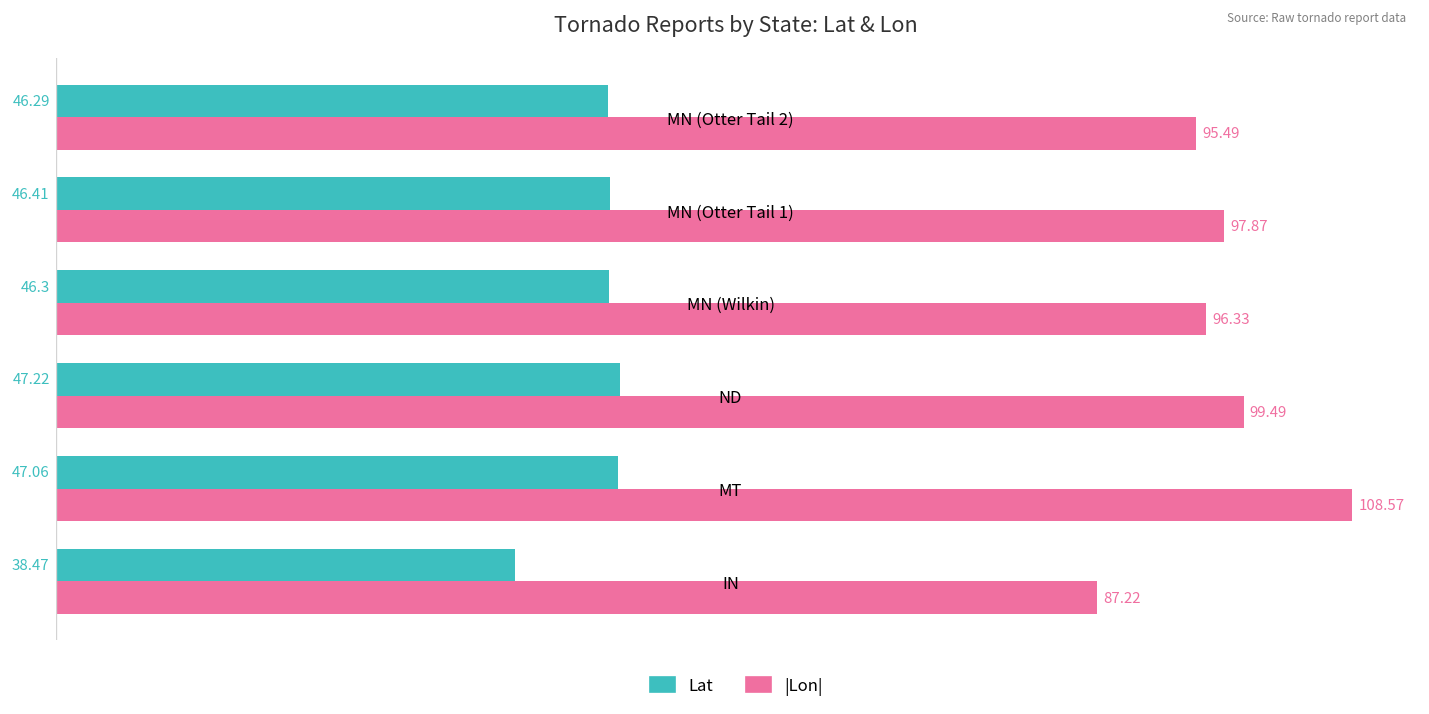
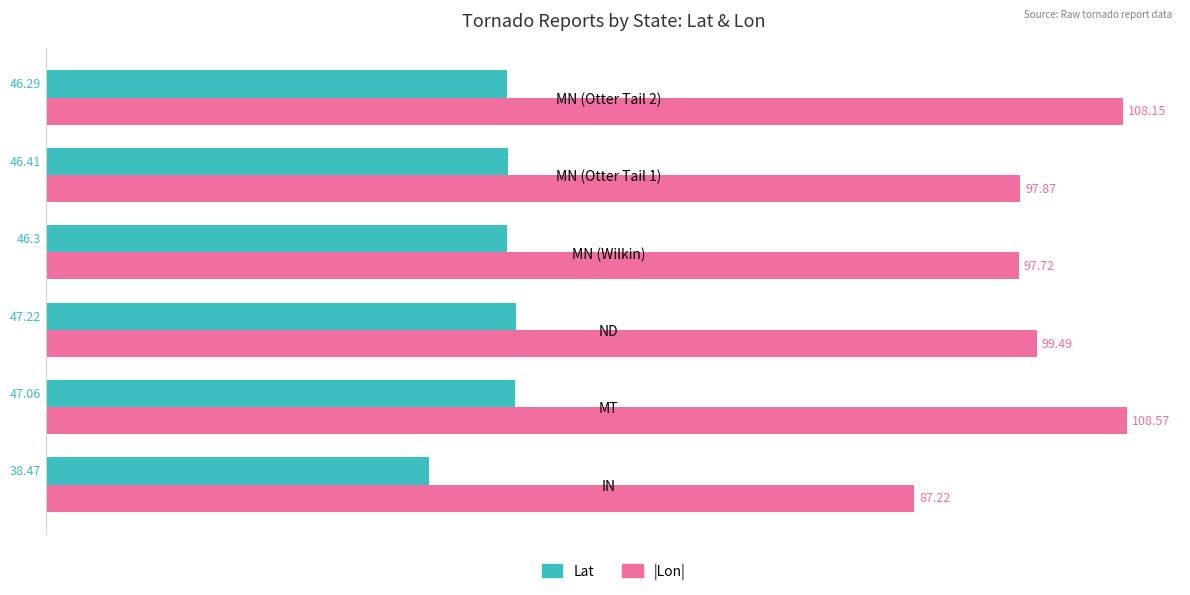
  {
    "|Lon|": {
-     "MN (Otter Tail 2)": 95.49,
+     "MN (Otter Tail 2)": 108.15,
      "MN (Otter Tail 1)": 97.87,
-     "MN (Wilkin)": 96.33,
+     "MN (Wilkin)": 97.72,
      "ND": 99.49,
      "MT": 108.57,
      "IN": 87.22
    }
  }
